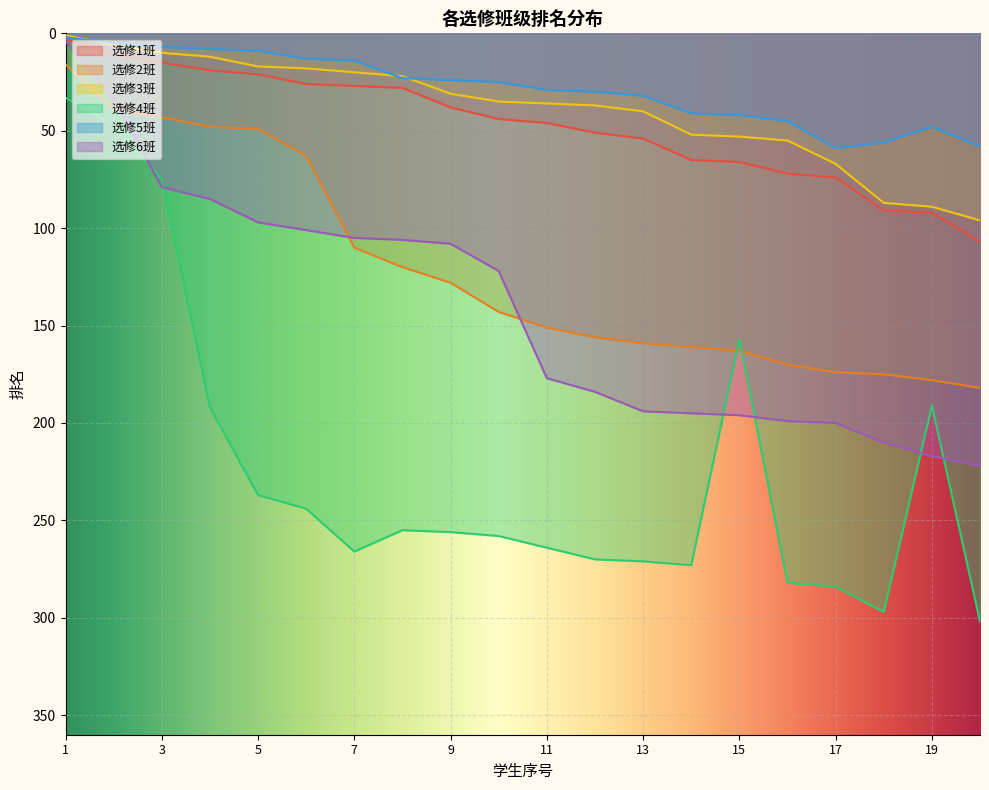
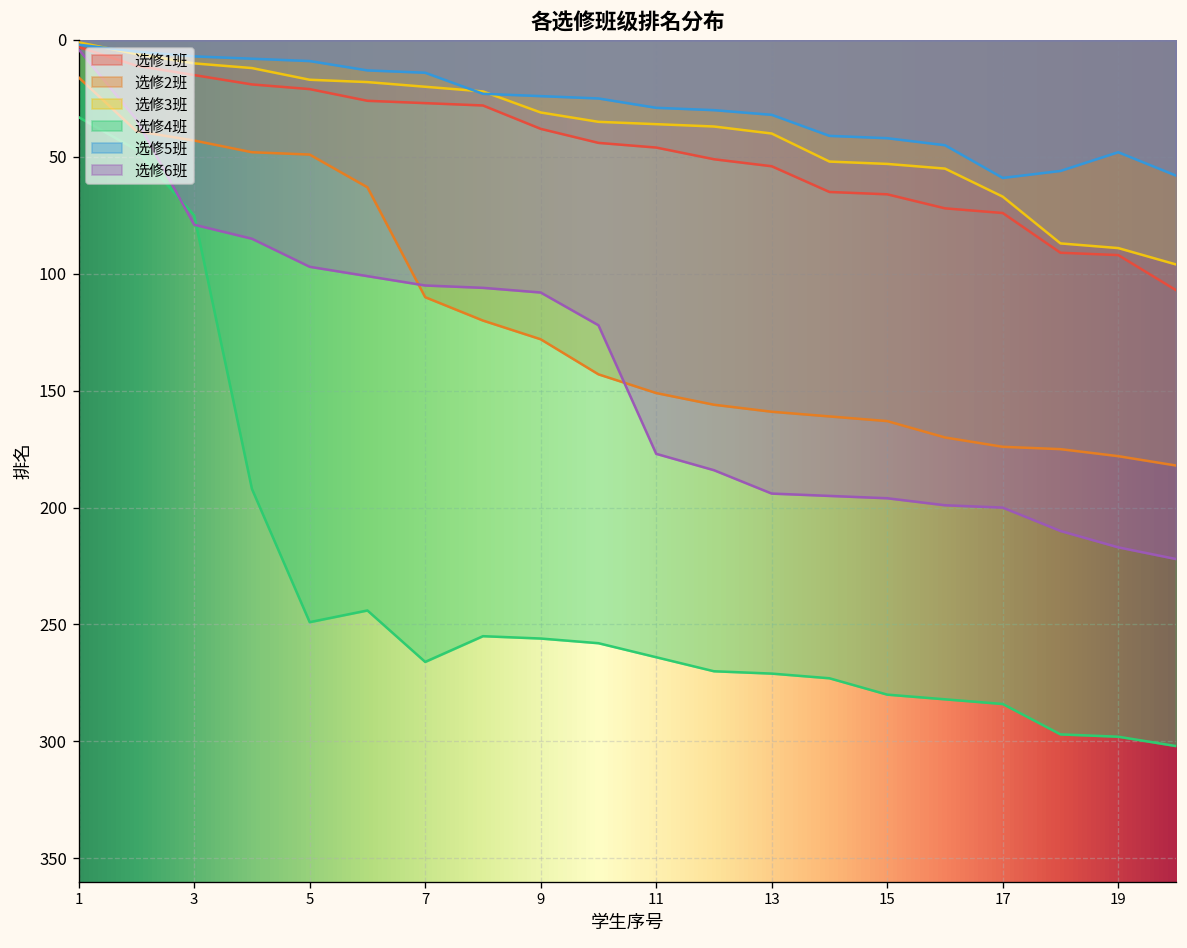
  {
    "选修4班": {
      "1": 33,
      "3": 75,
-     "5": 237,
+     "5": 249,
      "7": 266,
      "9": 256,
      "11": 264,
      "13": 271,
-     "15": 157,
+     "15": 280,
      "17": 284,
-     "19": 191
+     "19": 298
    },
    "选修5班": {
      "3": 7,
      "5": 9,
      "7": 14,
      "9": 24,
      "11": 29,
      "13": 32,
      "15": 42,
      "17": 59,
      "19": 48
    },
    "选修6班": {
      "3": 79,
      "5": 97,
      "7": 105,
      "9": 108,
      "11": 177,
      "13": 194,
      "15": 196,
      "17": 200,
      "19": 217
    }
  }
